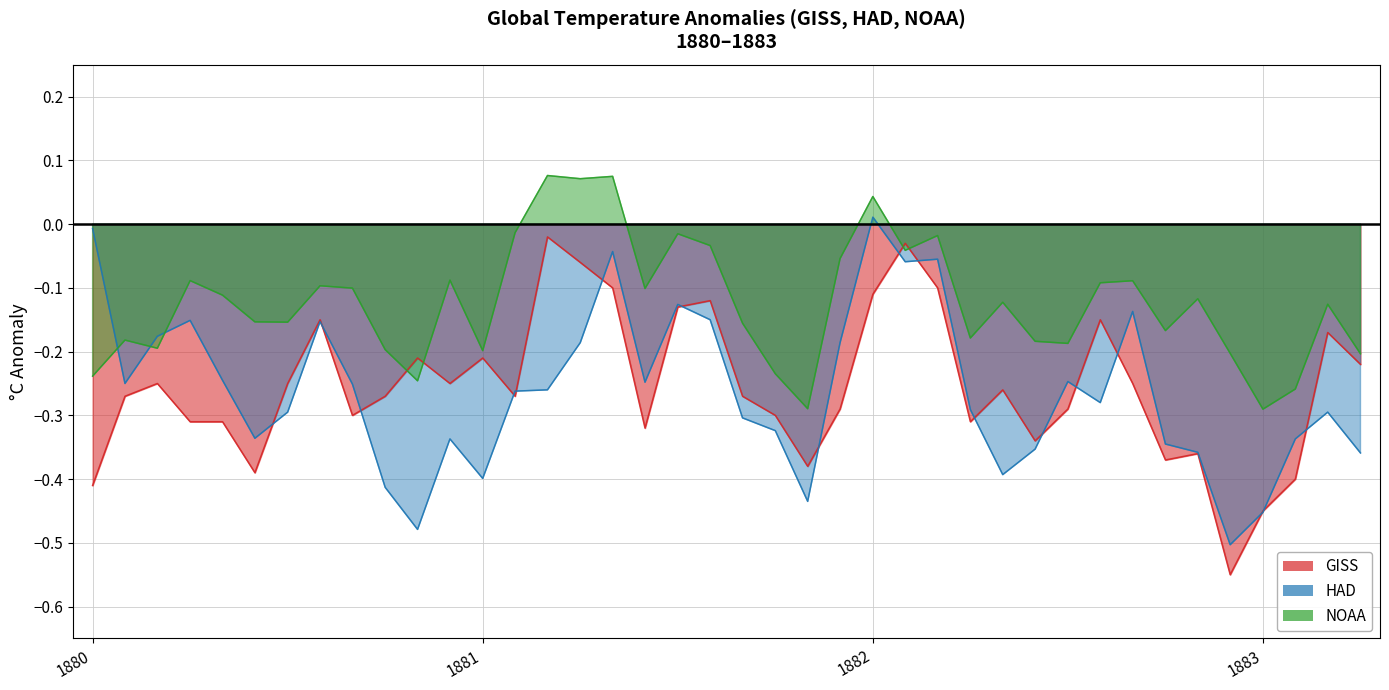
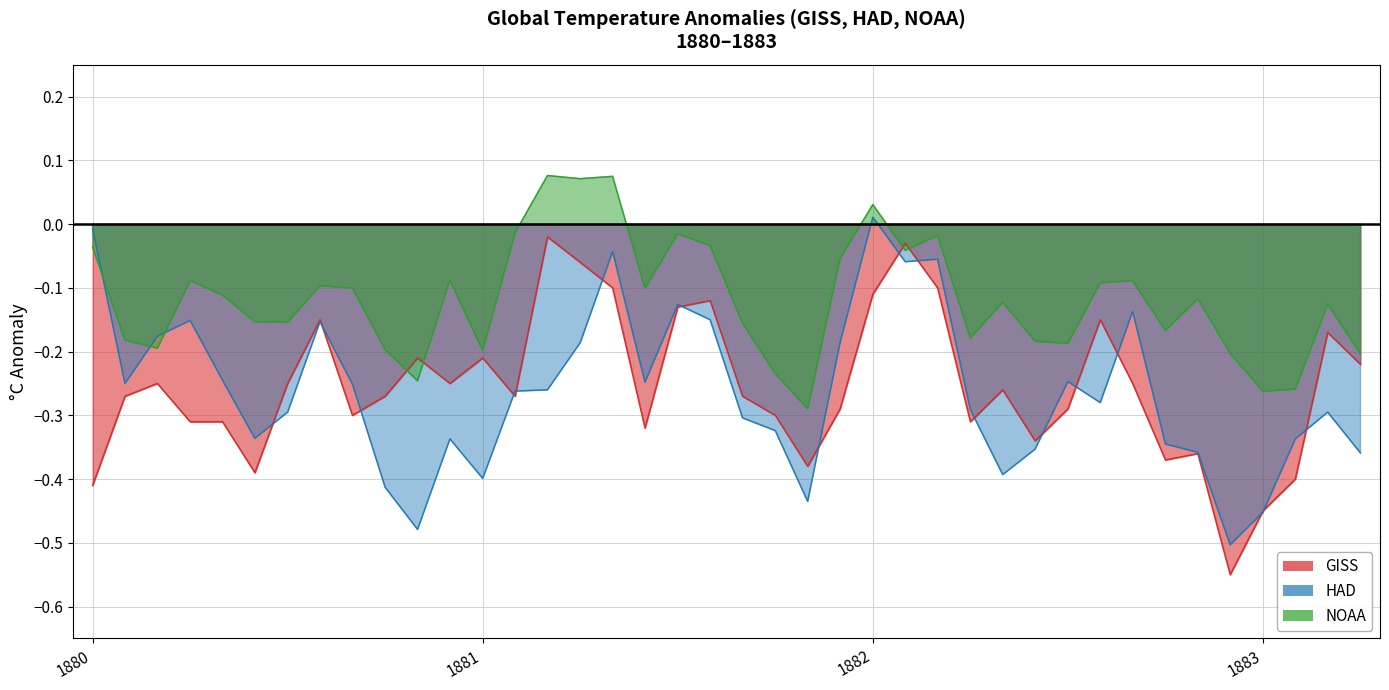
  {
    "HAD": {
      "1880": -0.01,
      "1881": -0.40,
      "1882": 0.01
    },
    "NOAA": {
-     "1880": -0.24,
+     "1880": -0.04,
      "1881": -0.20,
-     "1882": 0.04,
-     "1883": -0.29
+     "1882": 0.03,
+     "1883": -0.26
    }
  }
